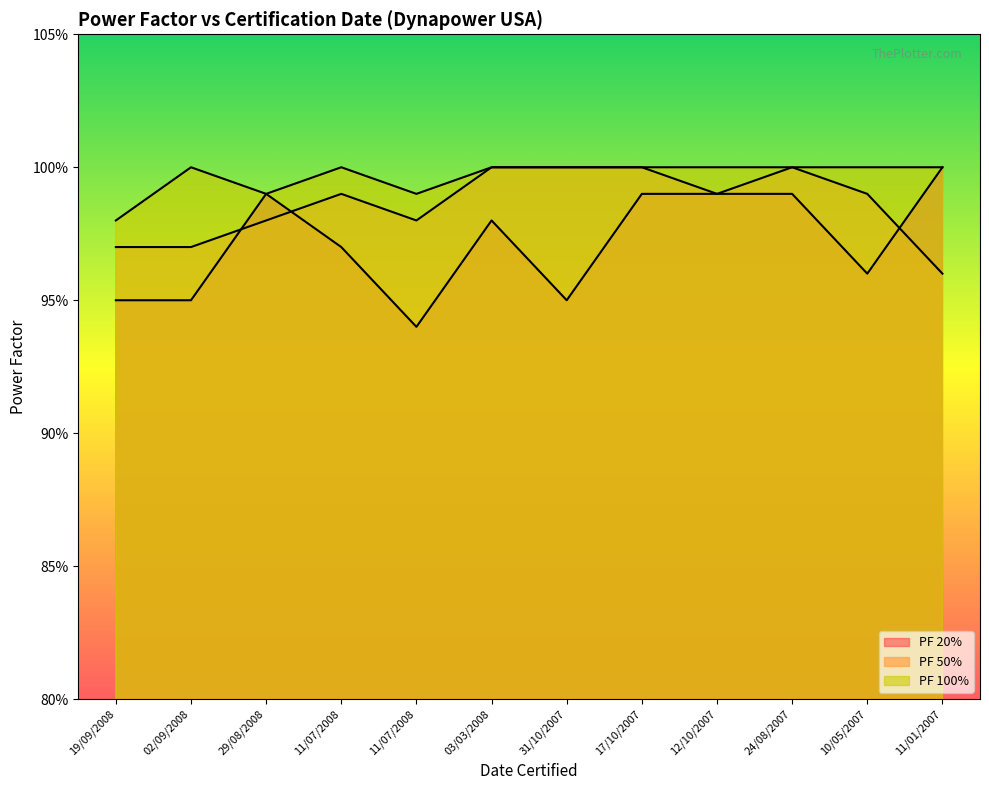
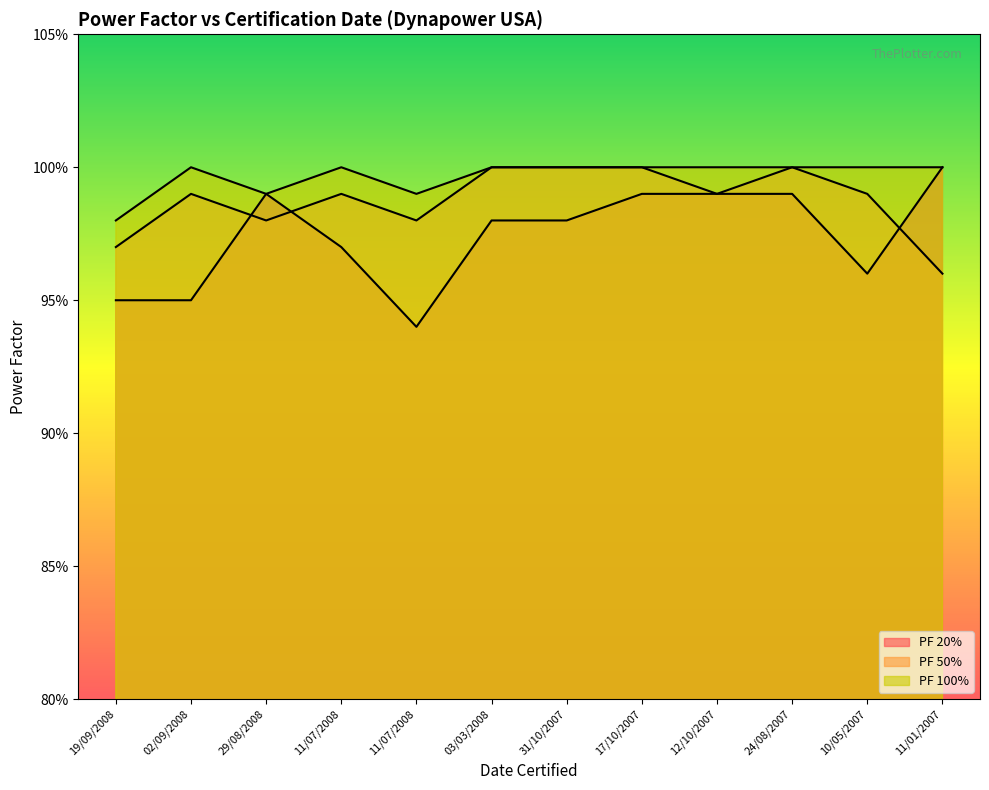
  {
    "PF 20%": {
      "19/09/2008": "95.0%",
      "02/09/2008": "95.0%",
      "03/03/2008": "98.0%",
-     "31/10/2007": "95.0%",
+     "31/10/2007": "98.0%",
      "17/10/2007": "99.0%",
      "24/08/2007": "99.0%",
      "10/05/2007": "96.0%"
    },
    "PF 50%": {
      "19/09/2008": "97.0%",
-     "02/09/2008": "97.0%",
+     "02/09/2008": "99.0%",
      "29/08/2008": "98.0%",
      "10/05/2007": "99.0%",
      "11/01/2007": "96.0%"
    },
    "PF 100%": {
      "19/09/2008": "98.0%",
      "02/09/2008": "100.0%",
      "12/10/2007": "100.0%",
      "10/05/2007": "100.0%"
    }
  }
